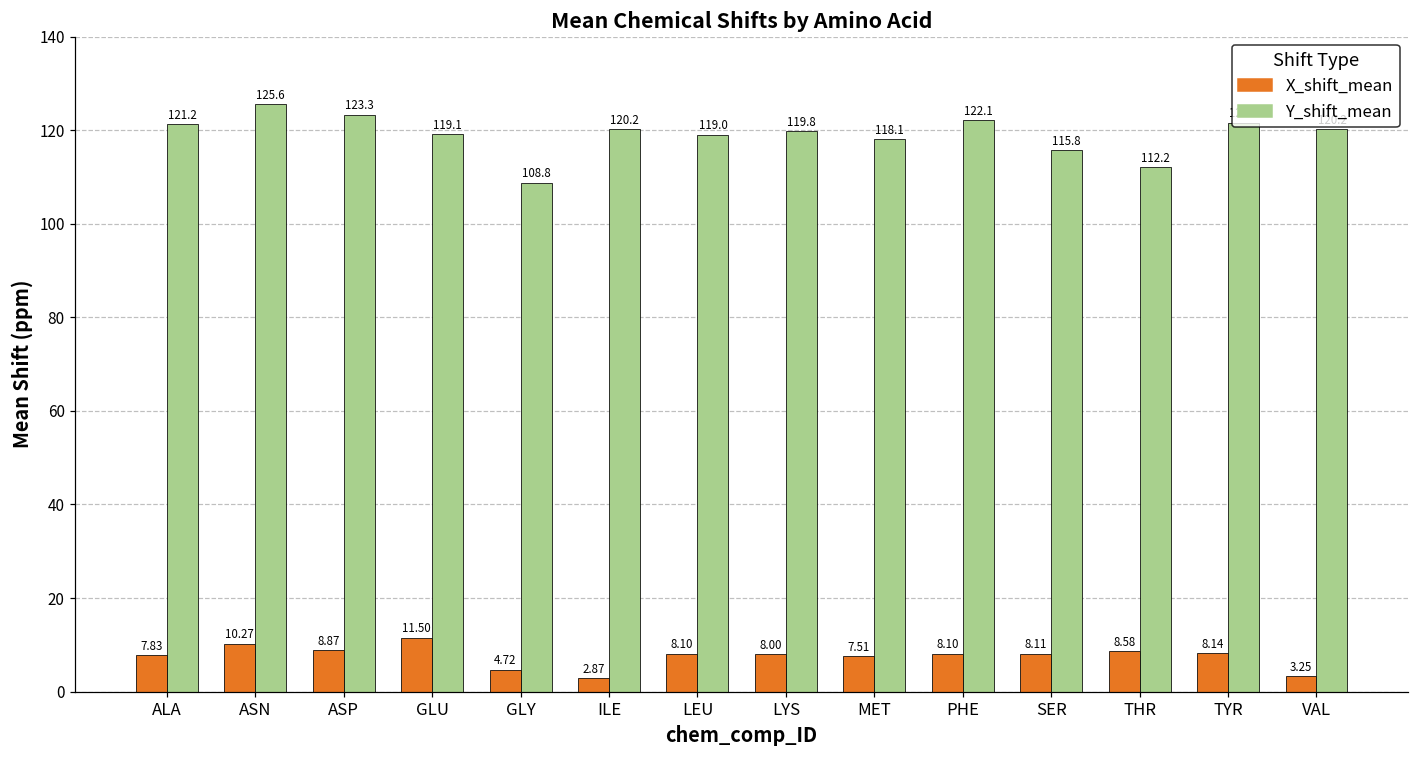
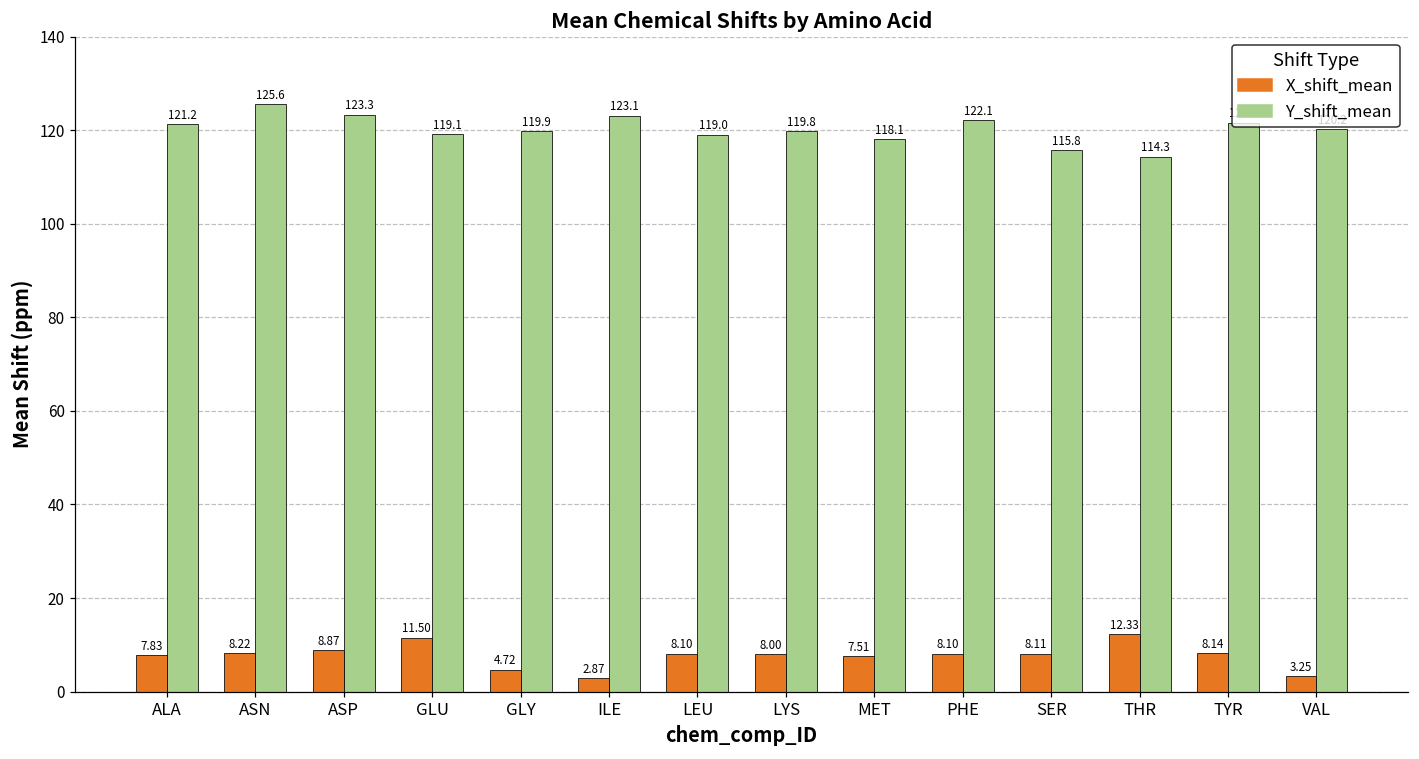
  {
    "X_shift_mean": {
      "ALA": 7.83,
-     "ASN": 10.27,
+     "ASN": 8.22,
      "ASP": 8.87,
      "GLU": 11.50,
      "GLY": 4.72,
      "ILE": 2.87,
      "LEU": 8.10,
      "LYS": 8.00,
      "MET": 7.51,
      "PHE": 8.10,
      "SER": 8.11,
-     "THR": 8.58,
+     "THR": 12.33,
      "TYR": 8.14,
      "VAL": 3.25
    },
    "Y_shift_mean": {
      "ALA": 121.2,
      "ASN": 125.6,
      "ASP": 123.3,
      "GLU": 119.1,
-     "GLY": 108.8,
-     "ILE": 120.2,
+     "GLY": 119.9,
+     "ILE": 123.1,
      "LEU": 119.0,
      "LYS": 119.8,
      "MET": 118.1,
      "PHE": 122.1,
      "SER": 115.8,
-     "THR": 112.2
+     "THR": 114.3
    }
  }
